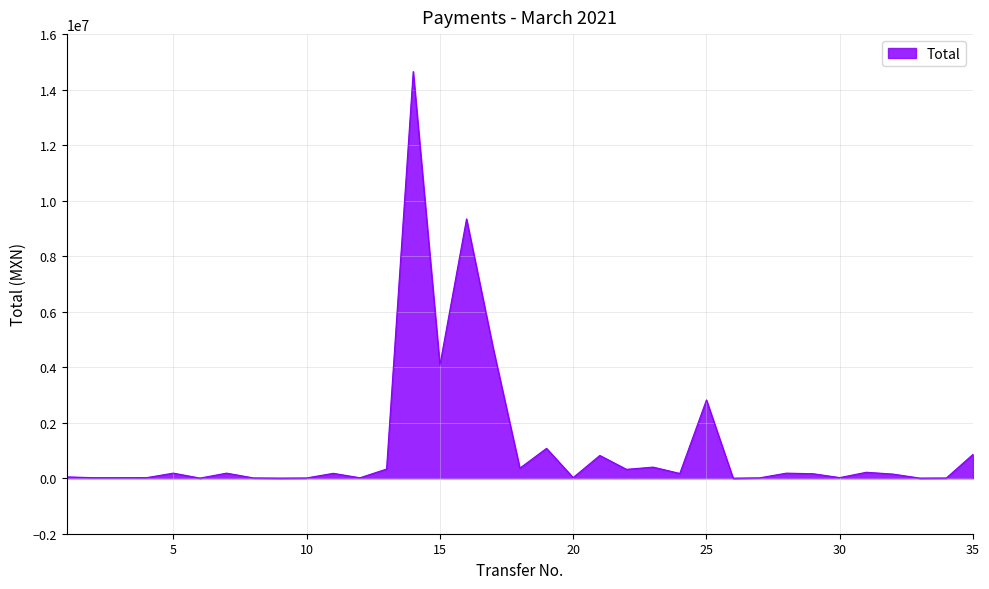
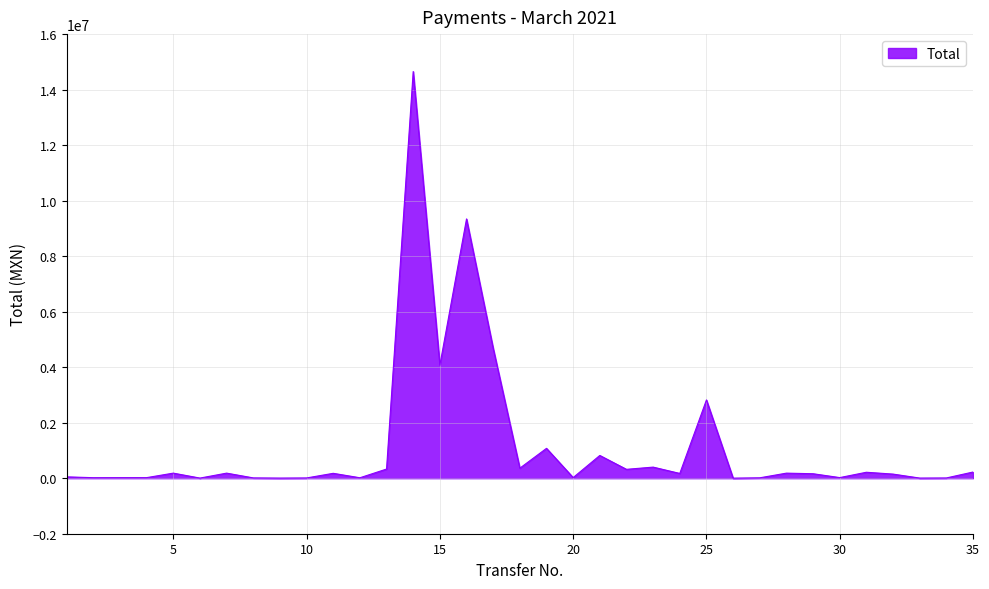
  {
    "5": 200000,
    "10": 0,
    "15": 4100000,
    "20": 0,
    "25": 2800000,
    "30": 0,
-   "35": 900000
+   "35": 200000
  }
